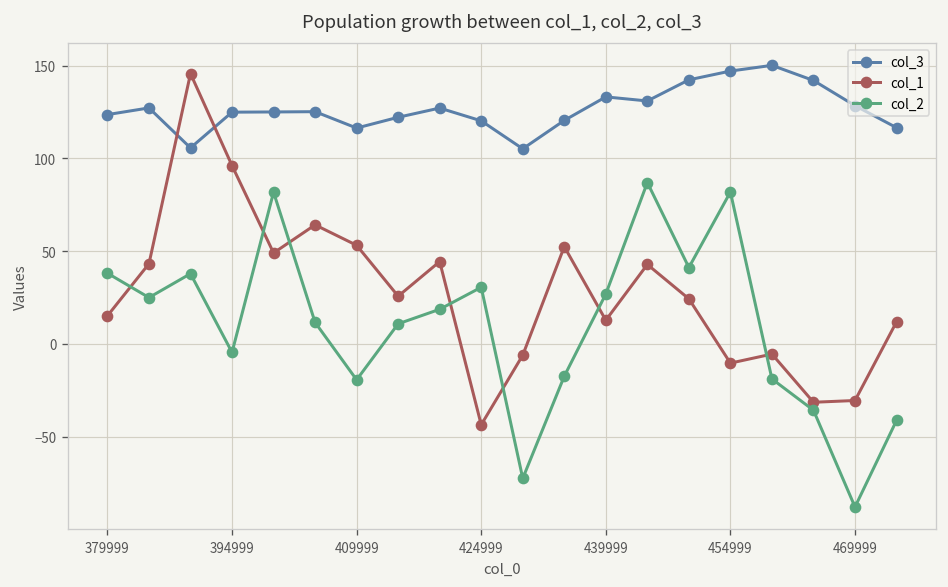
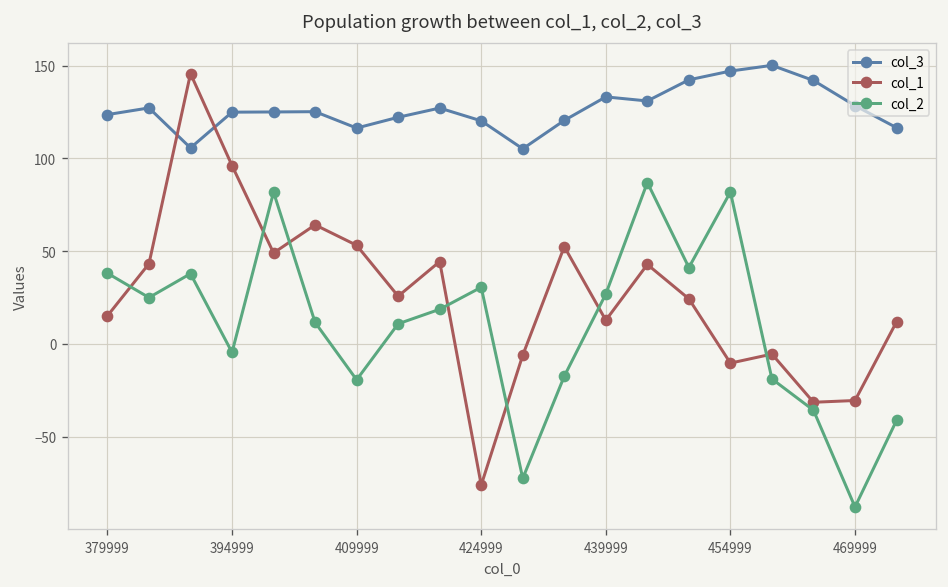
  {
    "col_1": {
      "379999": 15,
      "394999": 96,
      "409999": 53,
-     "424999": -44,
+     "424999": -76,
      "439999": 13,
      "454999": -10,
      "469999": -30
    }
  }
